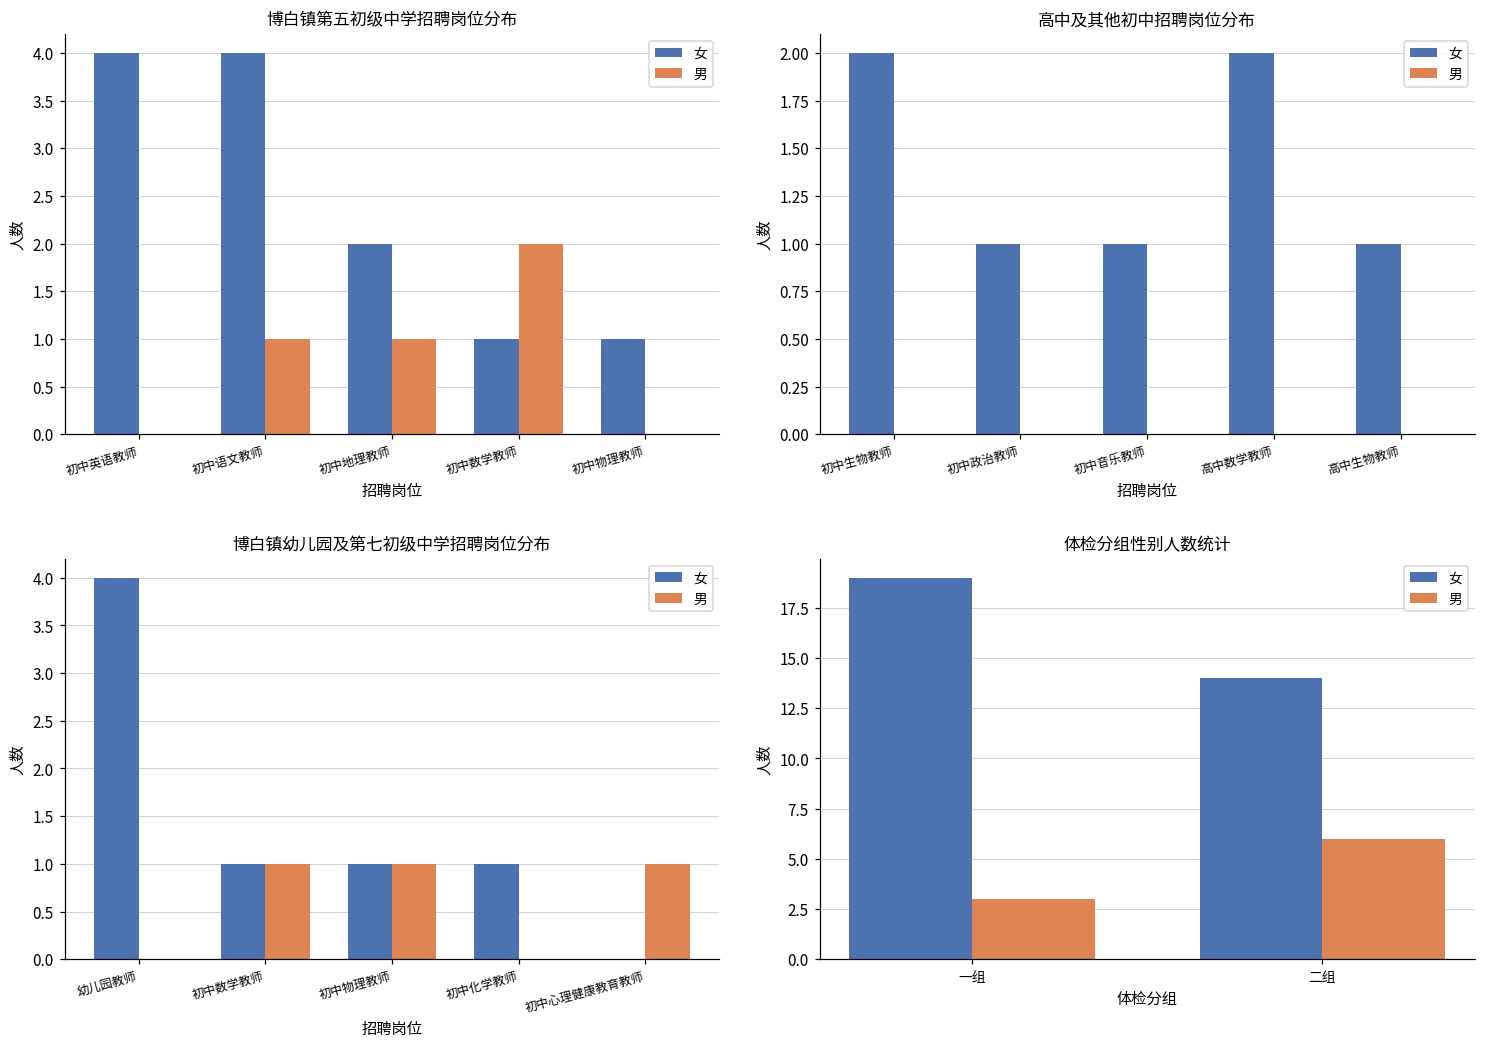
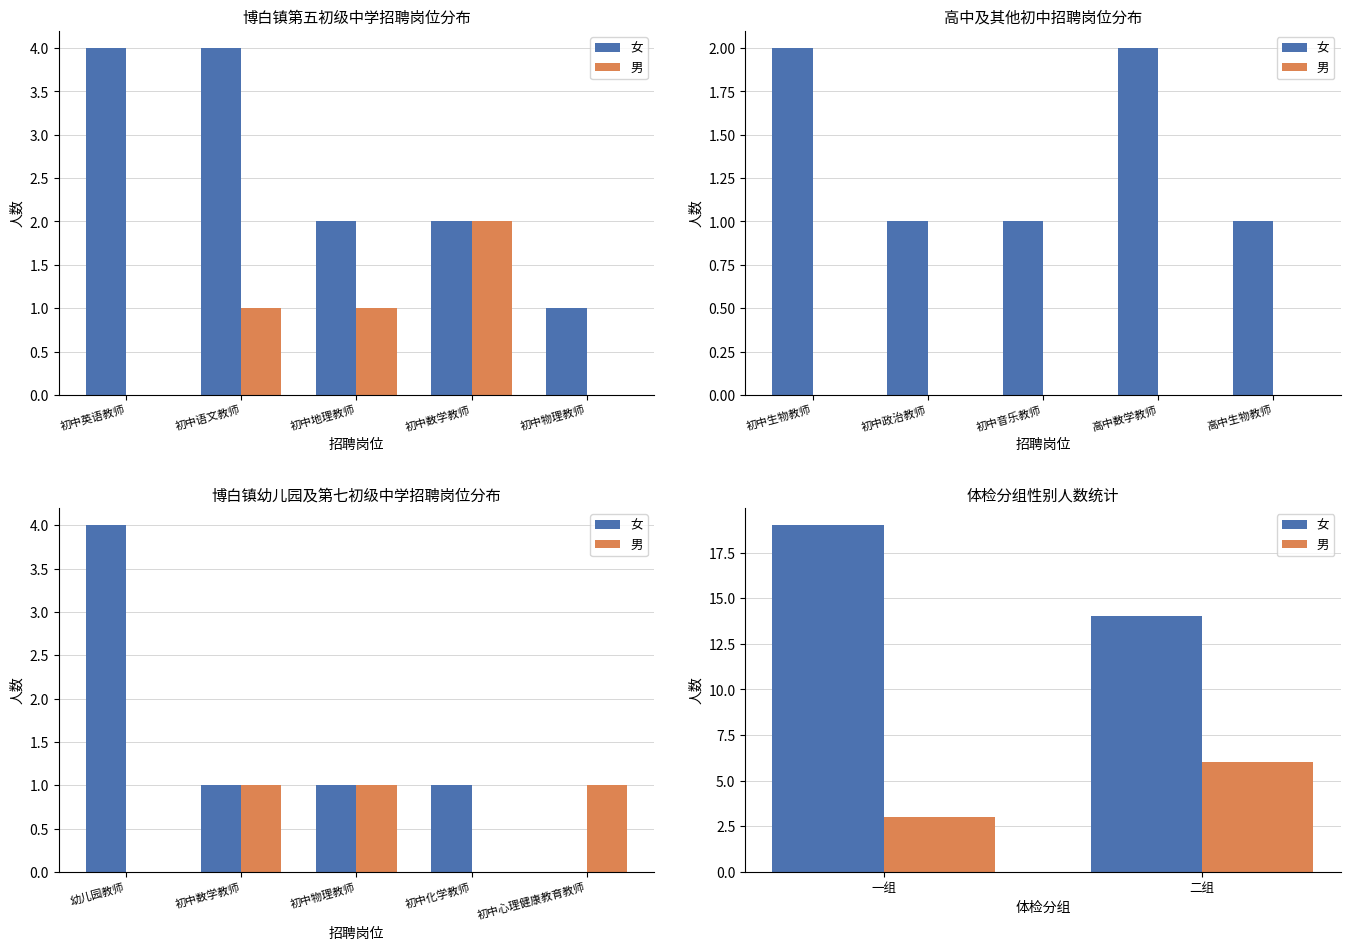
  {
    "博白镇第五初级中学招聘岗位分布": {
      "女": {
        "初中英语教师": 4,
        "初中语文教师": 4,
        "初中地理教师": 2,
-       "初中数学教师": 1,
+       "初中数学教师": 2,
        "初中物理教师": 1
      },
      "男": {
        "初中英语教师": 0,
        "初中语文教师": 1,
        "初中地理教师": 1,
        "初中数学教师": 2,
        "初中物理教师": 0
      }
    },
    "高中及其他初中招聘岗位分布": {
      "女": {
        "初中生物教师": 2.00,
        "初中政治教师": 1.00,
        "初中音乐教师": 1.00,
        "高中数学教师": 2.00,
        "高中生物教师": 1.00
      },
      "男": {
        "初中生物教师": 0.00,
        "初中政治教师": 0.00,
        "初中音乐教师": 0.00,
        "高中数学教师": 0.00,
        "高中生物教师": 0.00
      }
    },
    "博白镇幼儿园及第七初级中学招聘岗位分布": {
      "女": {
        "幼儿园教师": 4.0,
        "初中数学教师": 1.0,
        "初中物理教师": 1.0,
        "初中化学教师": 1.0,
        "初中心理健康教育教师": 0.0
      },
      "男": {
        "幼儿园教师": 0.0,
        "初中数学教师": 1.0,
        "初中物理教师": 1.0,
        "初中化学教师": 0.0,
        "初中心理健康教育教师": 1.0
      }
    },
    "体检分组性别人数统计": {
      "女": {
        "一组": 19.0,
        "二组": 14.0
      },
      "男": {
        "一组": 3.0,
        "二组": 6.0
      }
    }
  }
